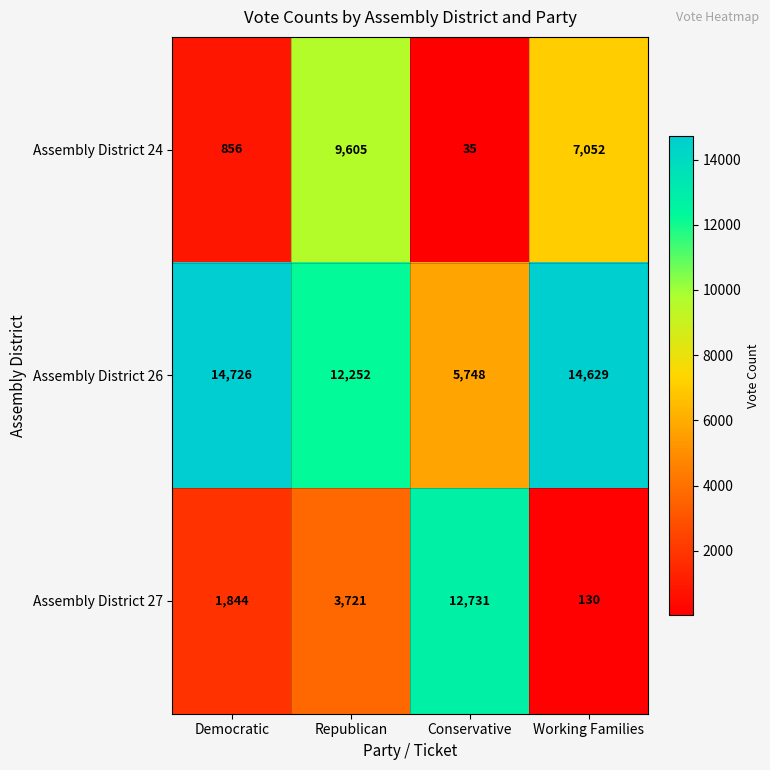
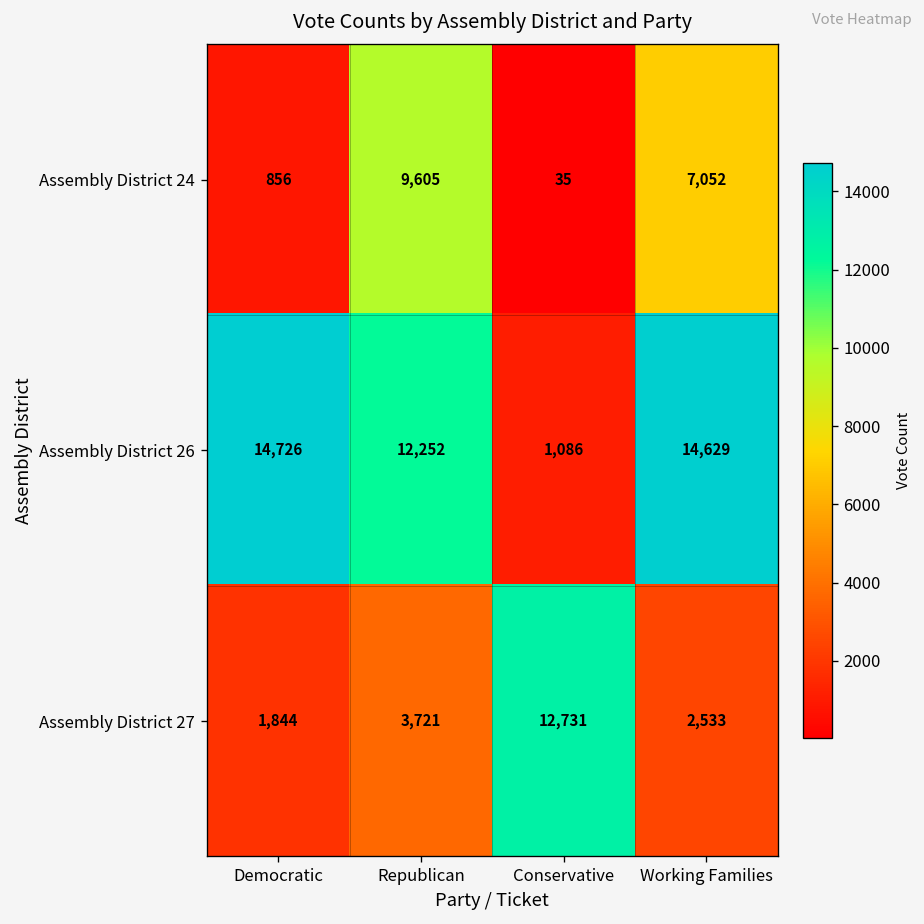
  {
    "Assembly District 24": {
      "Democratic": "856",
      "Republican": "9,605",
      "Conservative": "35",
      "Working Families": "7,052"
    },
    "Assembly District 26": {
      "Democratic": "14,726",
      "Republican": "12,252",
-     "Conservative": "5,748",
+     "Conservative": "1,086",
      "Working Families": "14,629"
    },
    "Assembly District 27": {
      "Democratic": "1,844",
      "Republican": "3,721",
      "Conservative": "12,731",
-     "Working Families": "130"
+     "Working Families": "2,533"
    }
  }
